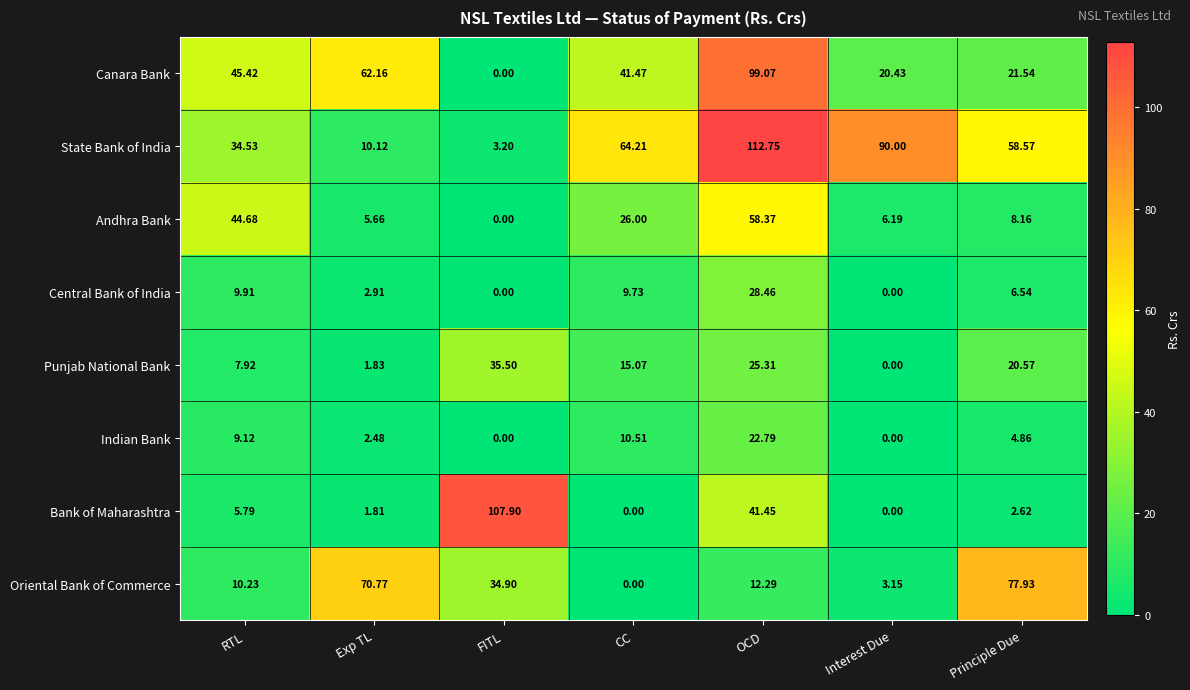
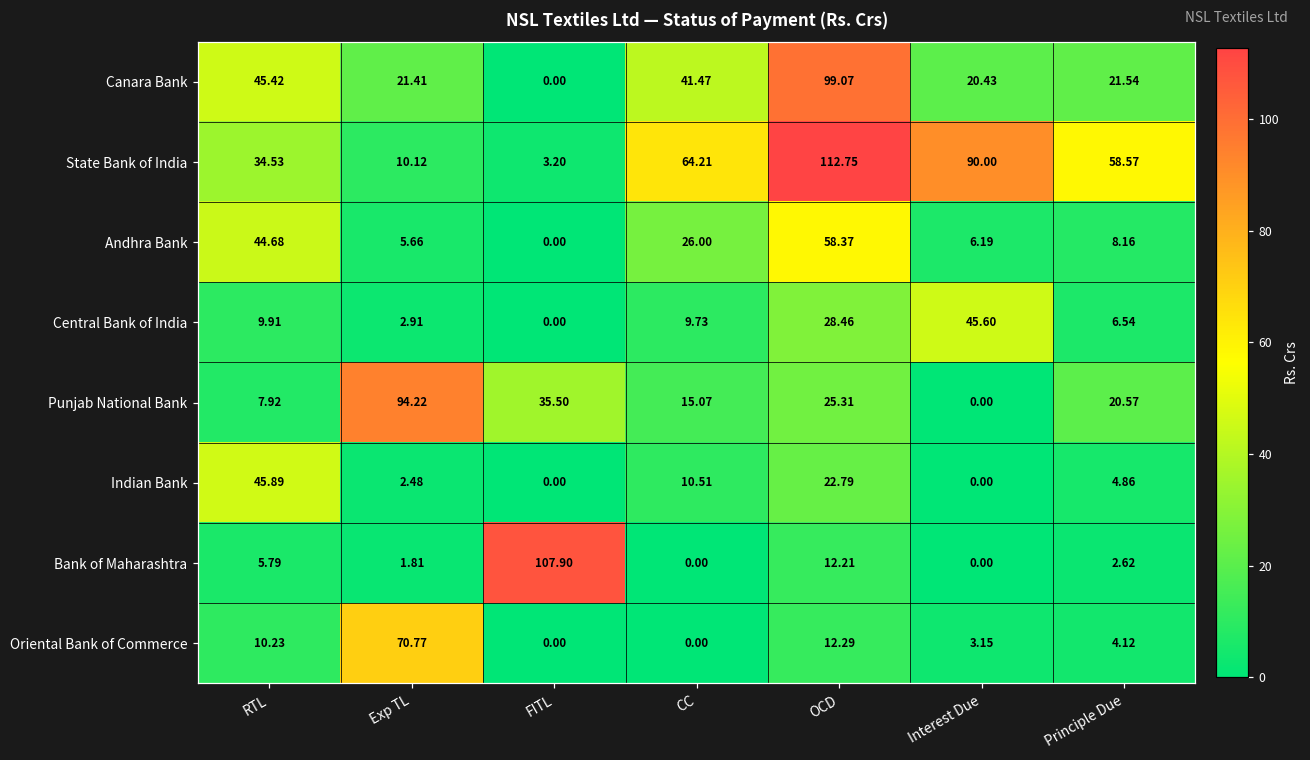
  {
    "Canara Bank": {
      "RTL": 45.42,
-     "Exp TL": 62.16,
+     "Exp TL": 21.41,
      "FITL": 0.00,
      "CC": 41.47,
      "OCD": 99.07,
      "Interest Due": 20.43,
      "Principle Due": 21.54
    },
    "State Bank of India": {
      "RTL": 34.53,
      "Exp TL": 10.12,
      "FITL": 3.20,
      "CC": 64.21,
      "OCD": 112.75,
      "Interest Due": 90.00,
      "Principle Due": 58.57
    },
    "Andhra Bank": {
      "RTL": 44.68,
      "Exp TL": 5.66,
      "FITL": 0.00,
      "CC": 26.00,
      "OCD": 58.37,
      "Interest Due": 6.19,
      "Principle Due": 8.16
    },
    "Central Bank of India": {
      "RTL": 9.91,
      "Exp TL": 2.91,
      "FITL": 0.00,
      "CC": 9.73,
      "OCD": 28.46,
-     "Interest Due": 0.00,
+     "Interest Due": 45.60,
      "Principle Due": 6.54
    },
    "Punjab National Bank": {
      "RTL": 7.92,
-     "Exp TL": 1.83,
+     "Exp TL": 94.22,
      "FITL": 35.50,
      "CC": 15.07,
      "OCD": 25.31,
      "Interest Due": 0.00,
      "Principle Due": 20.57
    },
    "Indian Bank": {
-     "RTL": 9.12,
+     "RTL": 45.89,
      "Exp TL": 2.48,
      "FITL": 0.00,
      "CC": 10.51,
      "OCD": 22.79,
      "Interest Due": 0.00,
      "Principle Due": 4.86
    },
    "Bank of Maharashtra": {
      "RTL": 5.79,
      "Exp TL": 1.81,
      "FITL": 107.90,
      "CC": 0.00,
-     "OCD": 41.45,
+     "OCD": 12.21,
      "Interest Due": 0.00,
      "Principle Due": 2.62
    },
    "Oriental Bank of Commerce": {
      "RTL": 10.23,
      "Exp TL": 70.77,
-     "FITL": 34.90,
+     "FITL": 0.00,
      "CC": 0.00,
      "OCD": 12.29,
      "Interest Due": 3.15,
-     "Principle Due": 77.93
+     "Principle Due": 4.12
    }
  }
